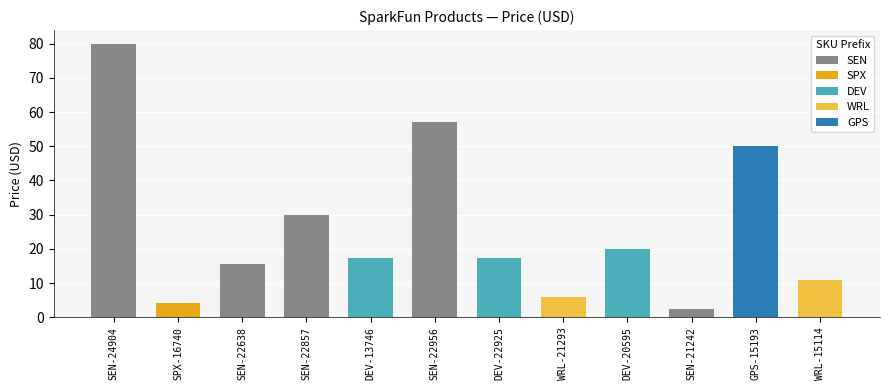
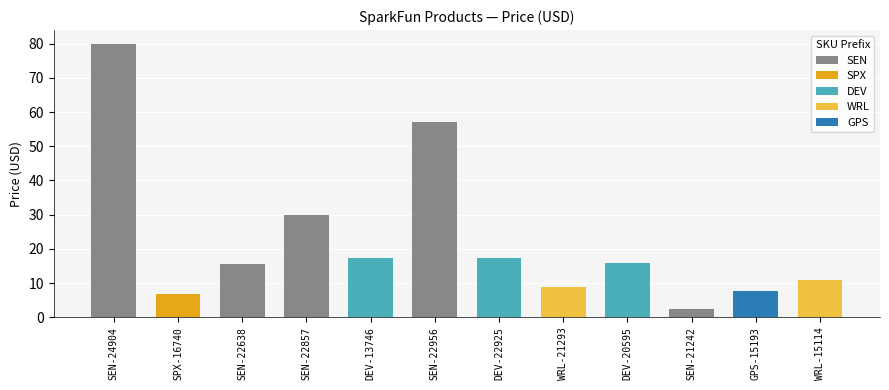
  {
    "SEN-24904": 80,
-   "SPX-16740": 4,
+   "SPX-16740": 7,
    "SEN-22638": 16,
    "SEN-22857": 30,
    "DEV-13746": 18,
    "SEN-22956": 57,
    "DEV-22925": 17,
-   "WRL-21293": 6,
-   "DEV-20595": 20,
+   "WRL-21293": 9,
+   "DEV-20595": 16,
    "SEN-21242": 3,
-   "GPS-15193": 50,
+   "GPS-15193": 8,
    "WRL-15114": 11
  }
